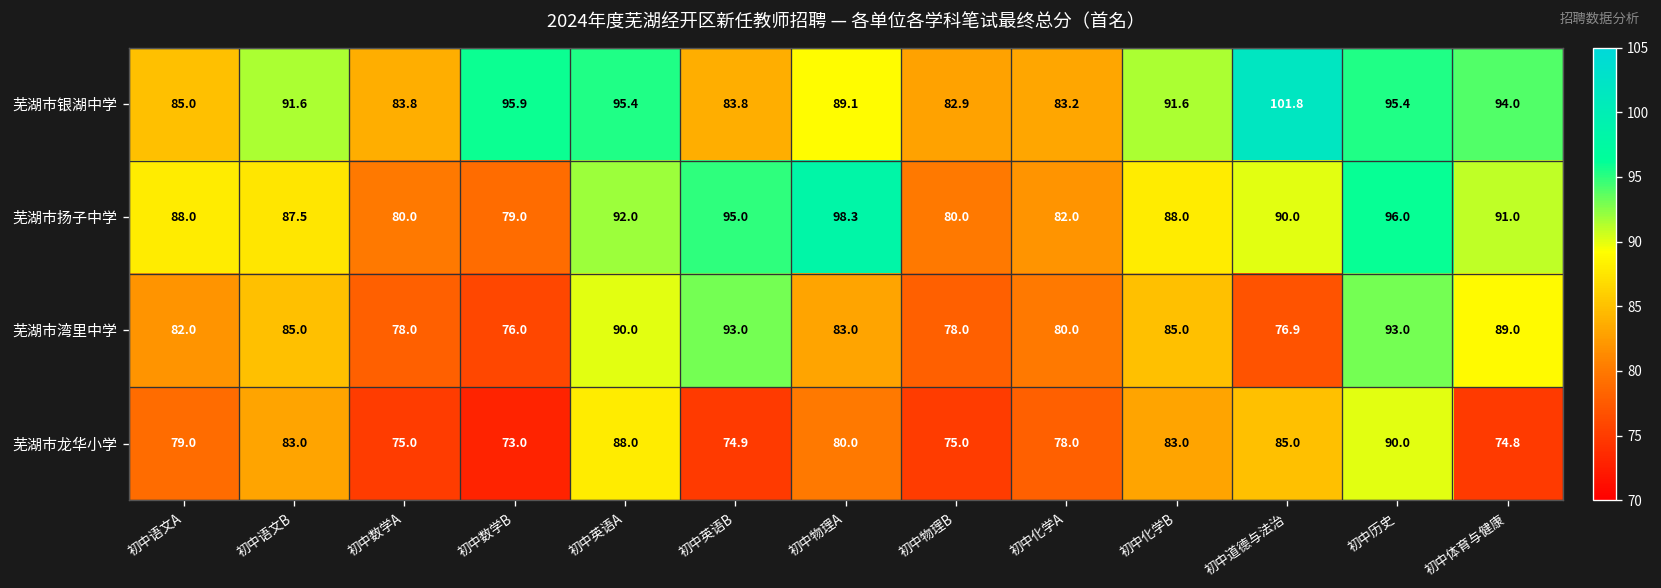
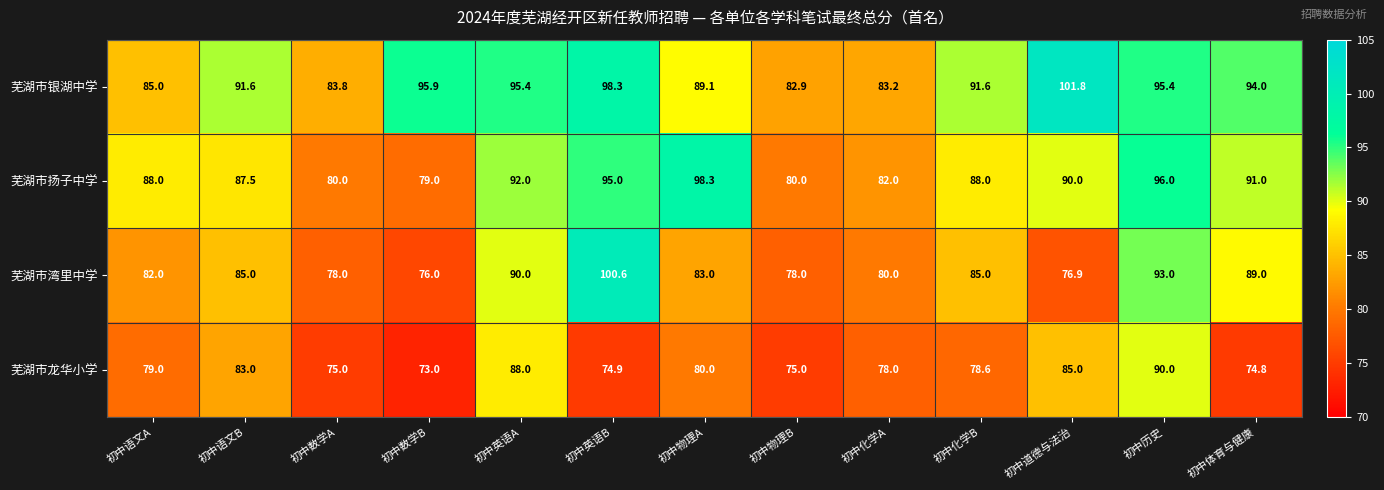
  {
    "芜湖市银湖中学": {
      "初中语文A": 85.0,
      "初中语文B": 91.6,
      "初中数学A": 83.8,
      "初中数学B": 95.9,
      "初中英语A": 95.4,
-     "初中英语B": 83.8,
+     "初中英语B": 98.3,
      "初中物理A": 89.1,
      "初中物理B": 82.9,
      "初中化学A": 83.2,
      "初中化学B": 91.6,
      "初中道德与法治": 101.8,
      "初中历史": 95.4,
      "初中体育与健康": 94.0
    },
    "芜湖市扬子中学": {
      "初中语文A": 88.0,
      "初中语文B": 87.5,
      "初中数学A": 80.0,
      "初中数学B": 79.0,
      "初中英语A": 92.0,
      "初中英语B": 95.0,
      "初中物理A": 98.3,
      "初中物理B": 80.0,
      "初中化学A": 82.0,
      "初中化学B": 88.0,
      "初中道德与法治": 90.0,
      "初中历史": 96.0,
      "初中体育与健康": 91.0
    },
    "芜湖市湾里中学": {
      "初中语文A": 82.0,
      "初中语文B": 85.0,
      "初中数学A": 78.0,
      "初中数学B": 76.0,
      "初中英语A": 90.0,
-     "初中英语B": 93.0,
+     "初中英语B": 100.6,
      "初中物理A": 83.0,
      "初中物理B": 78.0,
      "初中化学A": 80.0,
      "初中化学B": 85.0,
      "初中道德与法治": 76.9,
      "初中历史": 93.0,
      "初中体育与健康": 89.0
    },
    "芜湖市龙华小学": {
      "初中语文A": 79.0,
      "初中语文B": 83.0,
      "初中数学A": 75.0,
      "初中数学B": 73.0,
      "初中英语A": 88.0,
      "初中英语B": 74.9,
      "初中物理A": 80.0,
      "初中物理B": 75.0,
      "初中化学A": 78.0,
-     "初中化学B": 83.0,
+     "初中化学B": 78.6,
      "初中道德与法治": 85.0,
      "初中历史": 90.0,
      "初中体育与健康": 74.8
    }
  }
